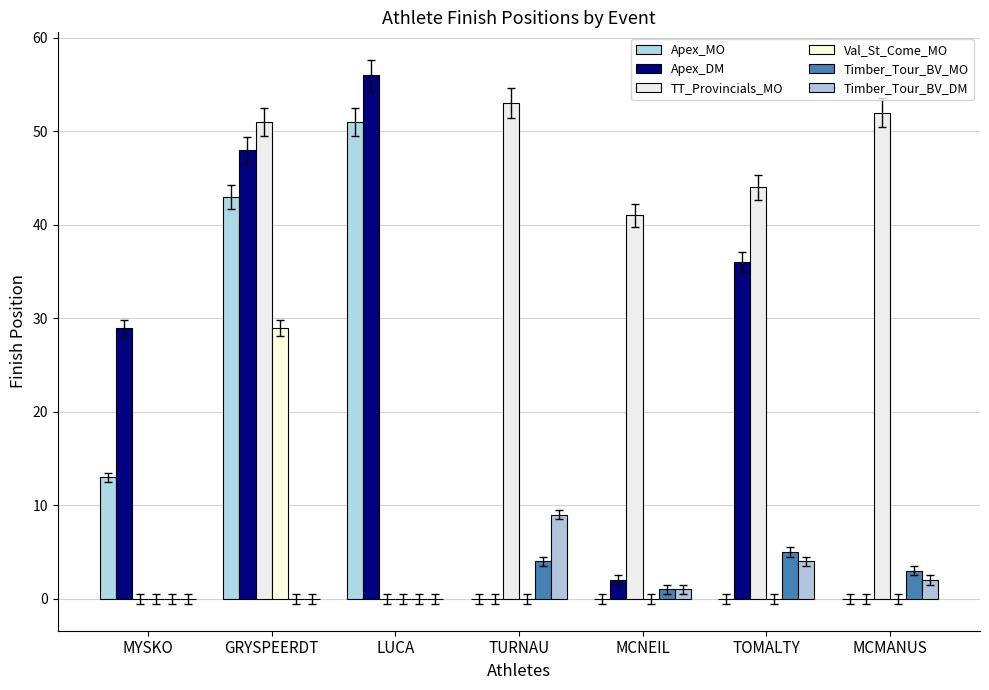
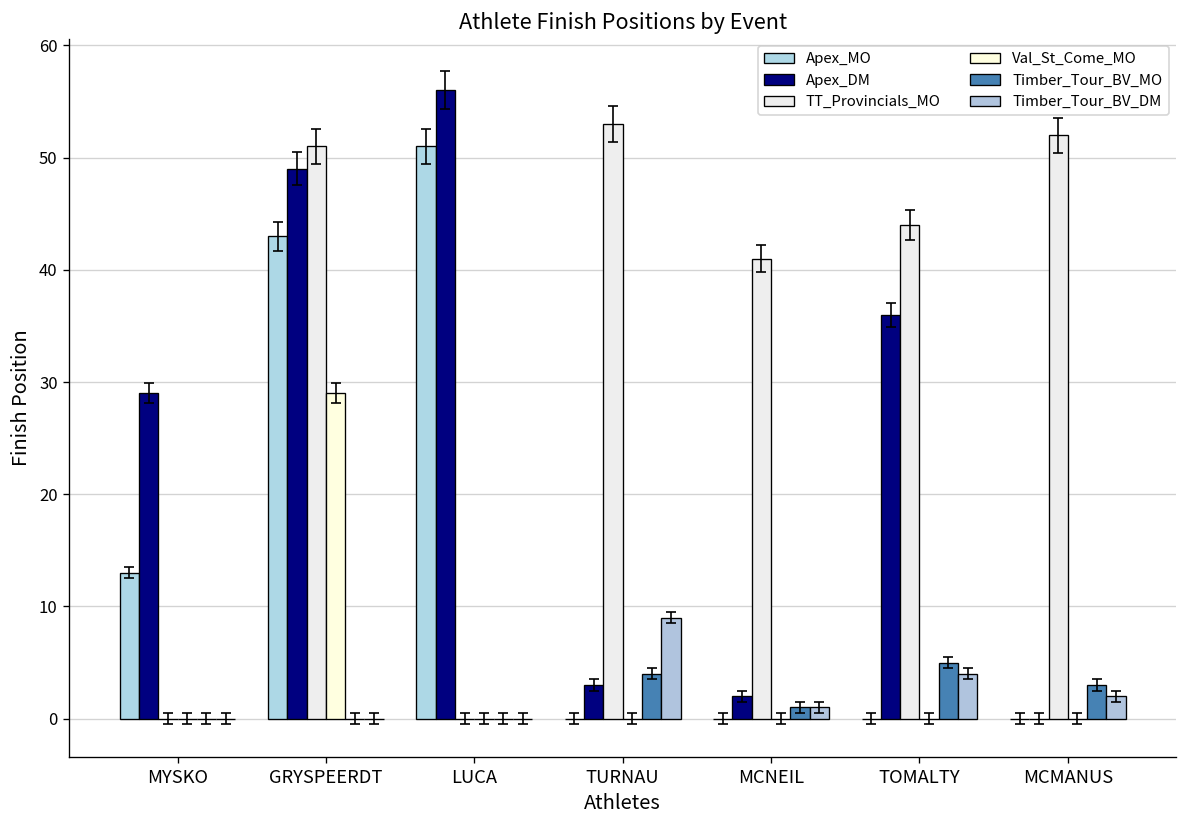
  {
    "Apex_DM": {
      "MYSKO": 29,
-     "GRYSPEERDT": 48,
+     "GRYSPEERDT": 49,
      "LUCA": 56,
-     "TURNAU": 0,
+     "TURNAU": 3,
      "MCNEIL": 2,
      "TOMALTY": 36,
      "MCMANUS": 0
    }
  }
